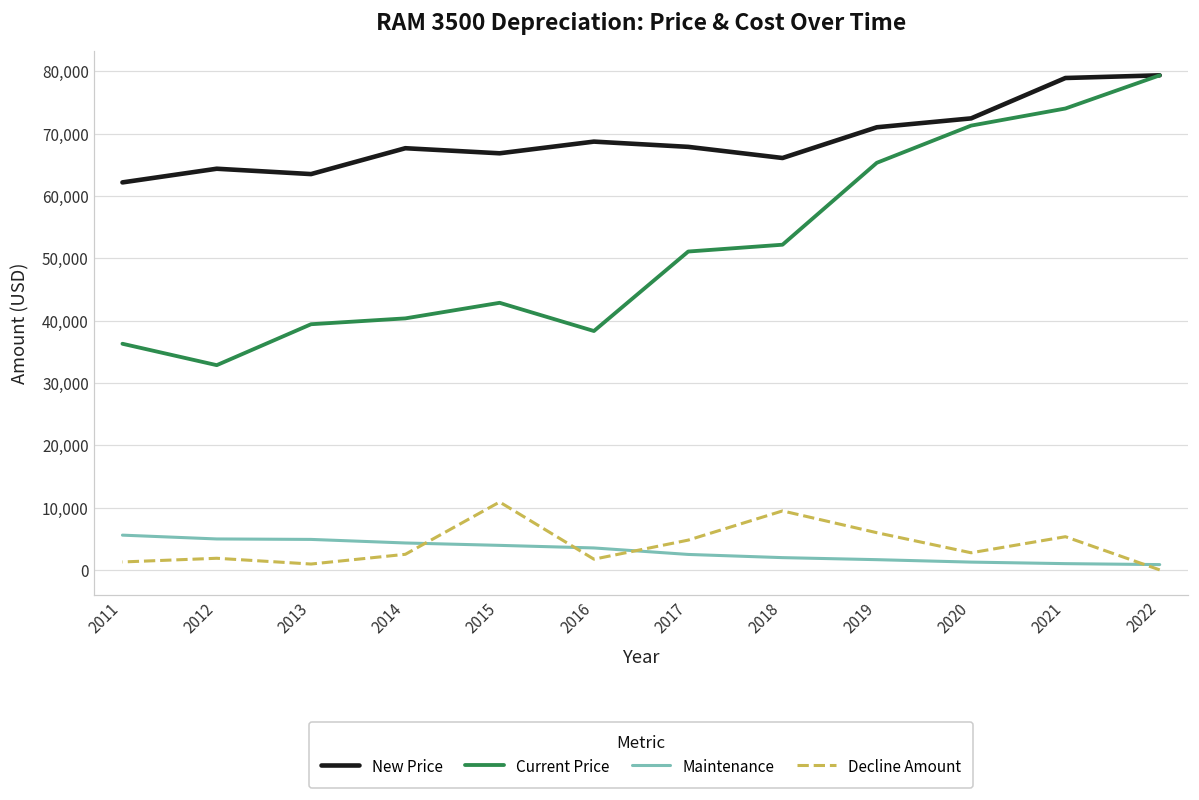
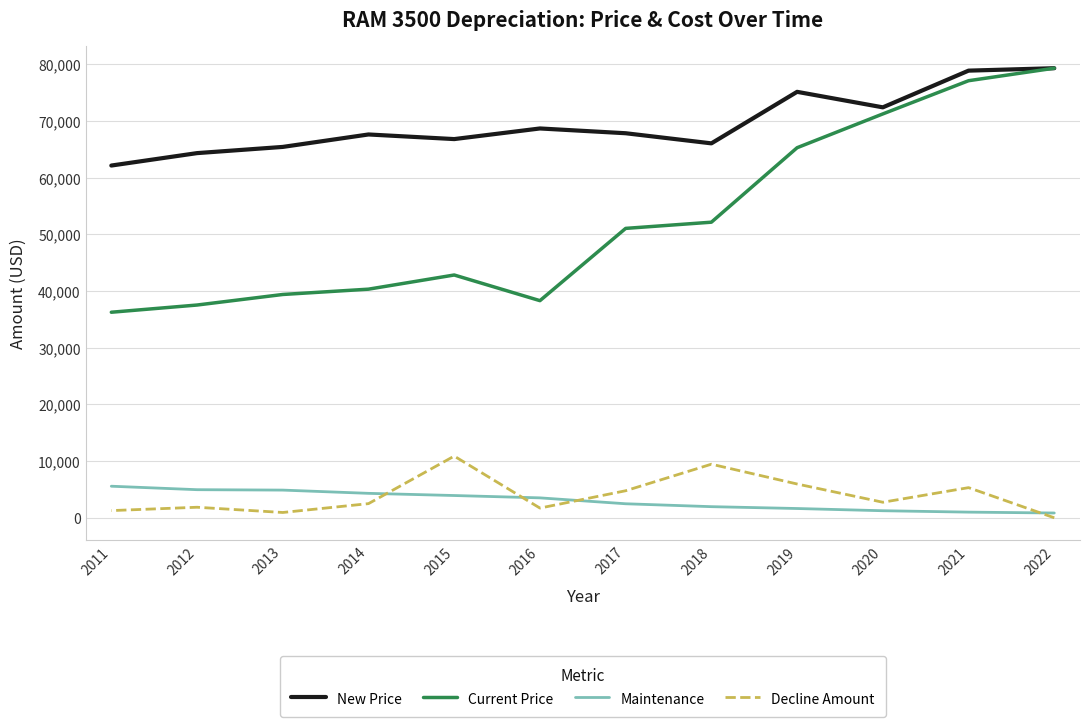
  {
    "New Price": {
      "2011": "62,000",
      "2012": "64,000",
-     "2013": "63,000",
+     "2013": "65,000",
      "2014": "68,000",
      "2015": "67,000",
      "2016": "69,000",
      "2017": "68,000",
      "2018": "66,000",
-     "2019": "71,000",
+     "2019": "75,000",
      "2020": "72,000",
      "2021": "79,000"
    },
    "Current Price": {
      "2011": "36,000",
-     "2012": "33,000",
+     "2012": "38,000",
      "2013": "39,000",
      "2014": "40,000",
      "2015": "43,000",
      "2016": "38,000",
      "2017": "51,000",
      "2018": "52,000",
      "2019": "65,000",
      "2020": "71,000",
-     "2021": "74,000"
+     "2021": "77,000"
    },
    "Maintenance": {
      "2011": "6,000",
      "2012": "5,000",
      "2013": "5,000",
      "2014": "4,000",
      "2015": "4,000",
      "2016": "4,000",
      "2017": "2,000",
      "2018": "2,000",
      "2019": "2,000",
      "2020": "1,000",
      "2021": "1,000",
      "2022": "1,000"
    },
    "Decline Amount": {
      "2011": "1,000",
      "2012": "2,000",
      "2013": "1,000",
      "2014": "2,000",
      "2015": "11,000",
      "2016": "2,000",
      "2017": "5,000",
      "2018": "9,000",
      "2019": "6,000",
      "2020": "3,000",
      "2021": "5,000",
      "2022": "0"
    }
  }
